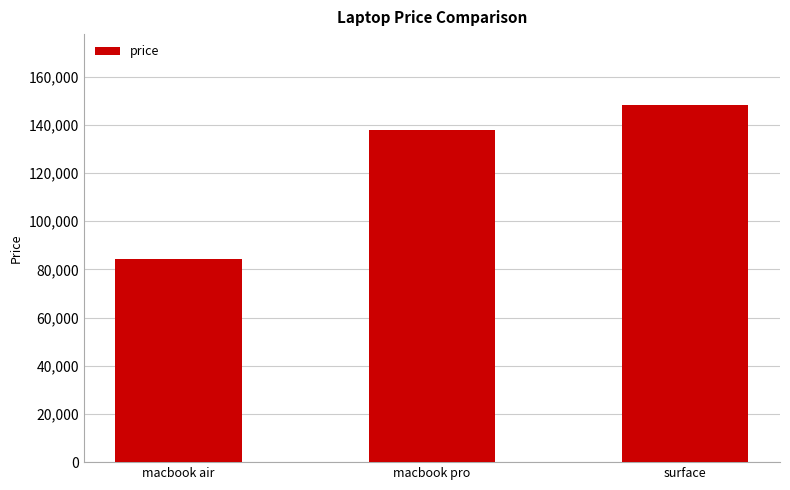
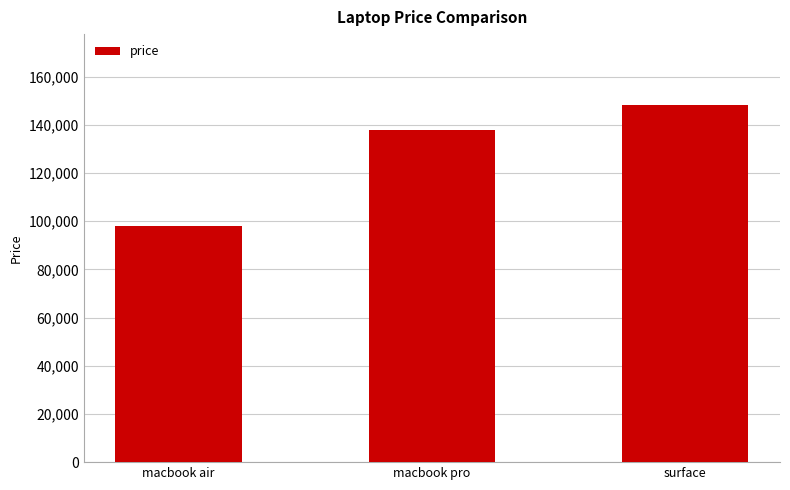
  {
-   "macbook air": "84,000",
+   "macbook air": "98,000",
    "macbook pro": "138,000",
    "surface": "148,000"
  }
